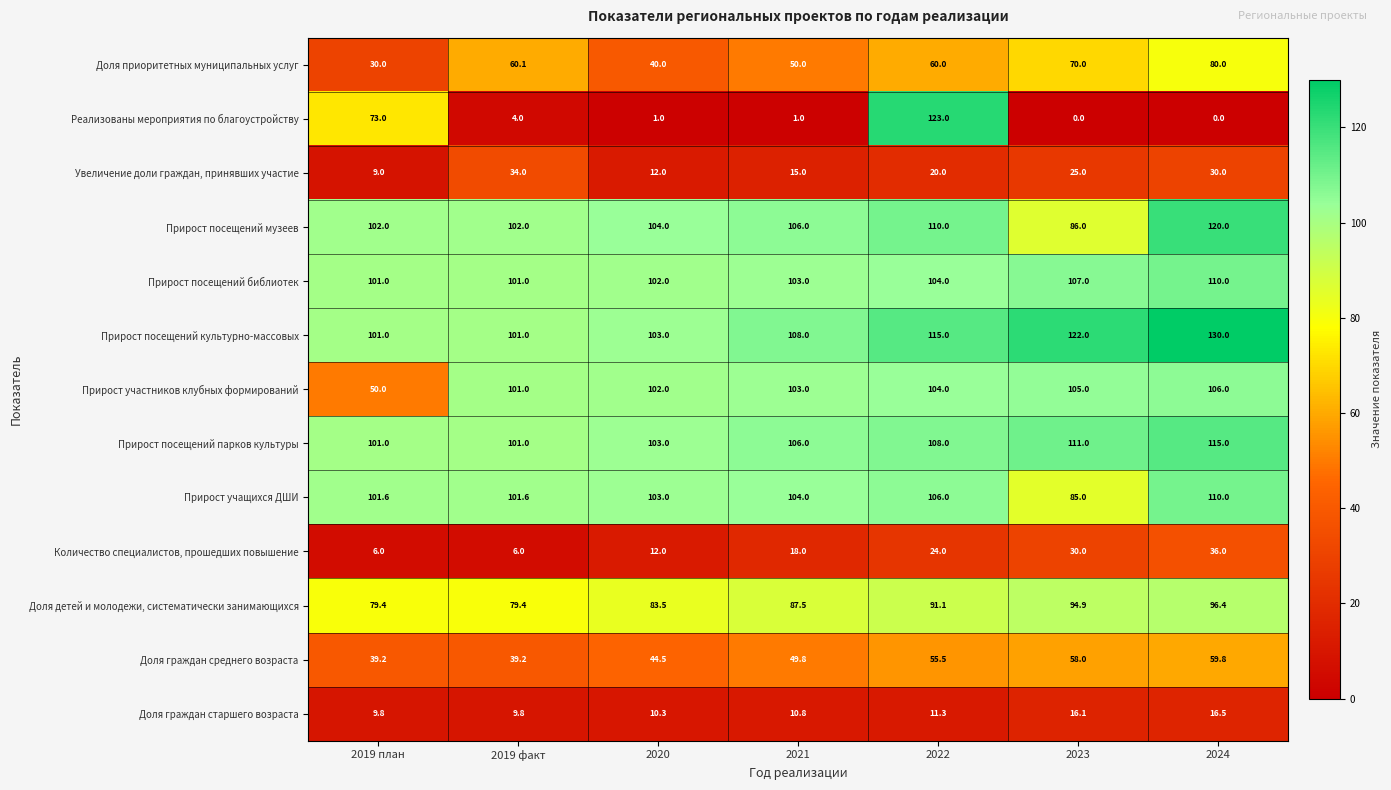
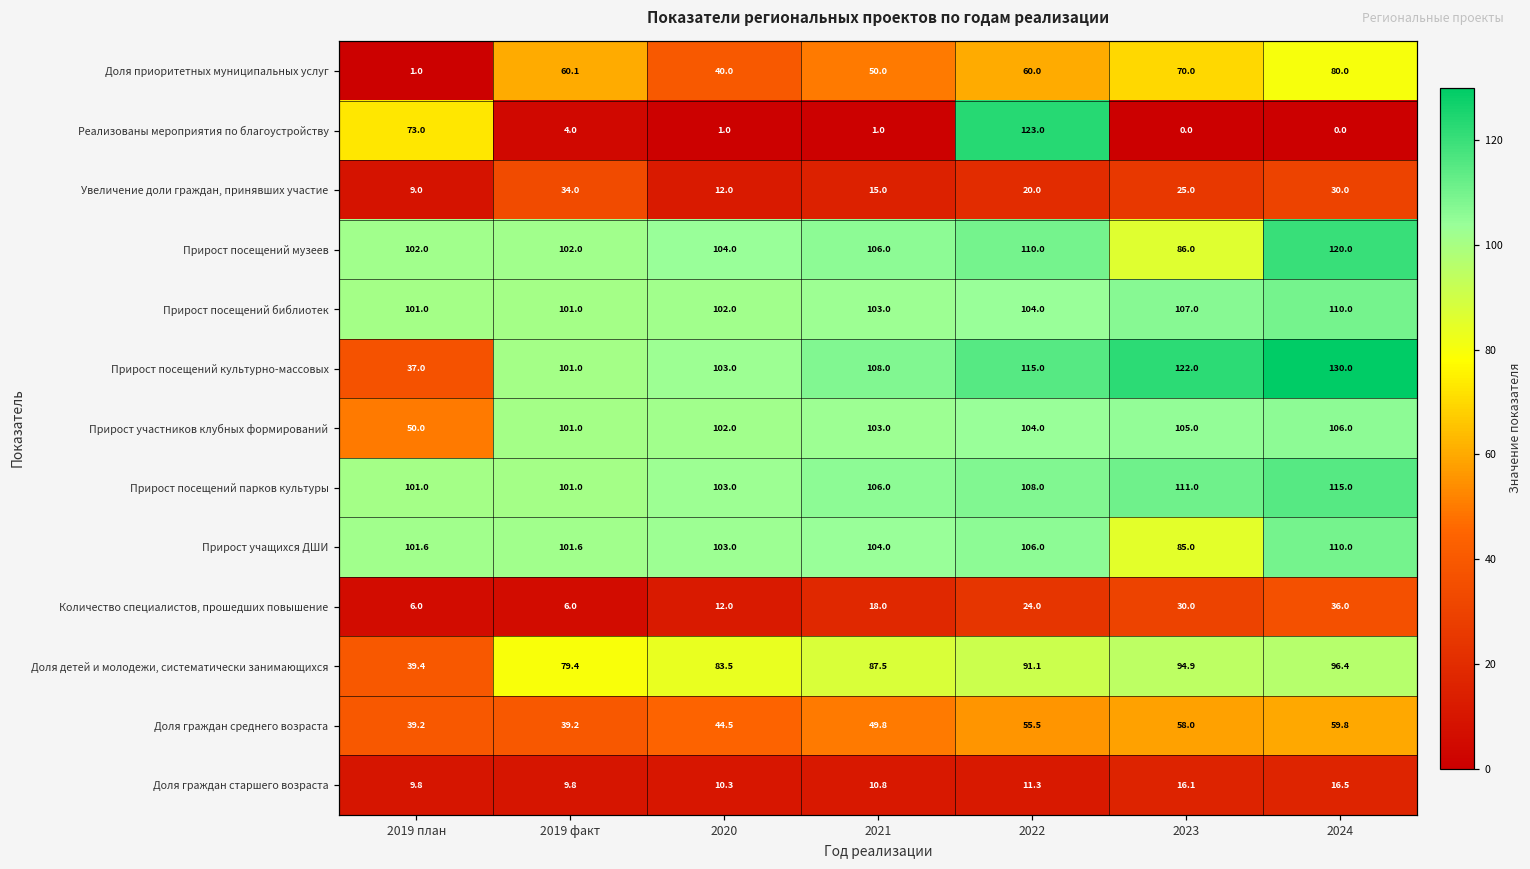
  {
    "Доля приоритетных муниципальных услуг": {
-     "2019 план": 30.0,
+     "2019 план": 1.0,
      "2019 факт": 60.1,
      "2020": 40.0,
      "2021": 50.0,
      "2022": 60.0,
      "2023": 70.0,
      "2024": 80.0
    },
    "Реализованы мероприятия по благоустройству": {
      "2019 план": 73.0,
      "2019 факт": 4.0,
      "2020": 1.0,
      "2021": 1.0,
      "2022": 123.0,
      "2023": 0.0,
      "2024": 0.0
    },
    "Увеличение доли граждан, принявших участие": {
      "2019 план": 9.0,
      "2019 факт": 34.0,
      "2020": 12.0,
      "2021": 15.0,
      "2022": 20.0,
      "2023": 25.0,
      "2024": 30.0
    },
    "Прирост посещений музеев": {
      "2019 план": 102.0,
      "2019 факт": 102.0,
      "2020": 104.0,
      "2021": 106.0,
      "2022": 110.0,
      "2023": 86.0,
      "2024": 120.0
    },
    "Прирост посещений библиотек": {
      "2019 план": 101.0,
      "2019 факт": 101.0,
      "2020": 102.0,
      "2021": 103.0,
      "2022": 104.0,
      "2023": 107.0,
      "2024": 110.0
    },
    "Прирост посещений культурно-массовых": {
-     "2019 план": 101.0,
+     "2019 план": 37.0,
      "2019 факт": 101.0,
      "2020": 103.0,
      "2021": 108.0,
      "2022": 115.0,
      "2023": 122.0,
      "2024": 130.0
    },
    "Прирост участников клубных формирований": {
      "2019 план": 50.0,
      "2019 факт": 101.0,
      "2020": 102.0,
      "2021": 103.0,
      "2022": 104.0,
      "2023": 105.0,
      "2024": 106.0
    },
    "Прирост посещений парков культуры": {
      "2019 план": 101.0,
      "2019 факт": 101.0,
      "2020": 103.0,
      "2021": 106.0,
      "2022": 108.0,
      "2023": 111.0,
      "2024": 115.0
    },
    "Прирост учащихся ДШИ": {
      "2019 план": 101.6,
      "2019 факт": 101.6,
      "2020": 103.0,
      "2021": 104.0,
      "2022": 106.0,
      "2023": 85.0,
      "2024": 110.0
    },
    "Количество специалистов, прошедших повышение": {
      "2019 план": 6.0,
      "2019 факт": 6.0,
      "2020": 12.0,
      "2021": 18.0,
      "2022": 24.0,
      "2023": 30.0,
      "2024": 36.0
    },
    "Доля детей и молодежи, систематически занимающихся": {
-     "2019 план": 79.4,
+     "2019 план": 39.4,
      "2019 факт": 79.4,
      "2020": 83.5,
      "2021": 87.5,
      "2022": 91.1,
      "2023": 94.9,
      "2024": 96.4
    },
    "Доля граждан среднего возраста": {
      "2019 план": 39.2,
      "2019 факт": 39.2,
      "2020": 44.5,
      "2021": 49.8,
      "2022": 55.5,
      "2023": 58.0,
      "2024": 59.8
    },
    "Доля граждан старшего возраста": {
      "2019 план": 9.8,
      "2019 факт": 9.8,
      "2020": 10.3,
      "2021": 10.8,
      "2022": 11.3,
      "2023": 16.1,
      "2024": 16.5
    }
  }
